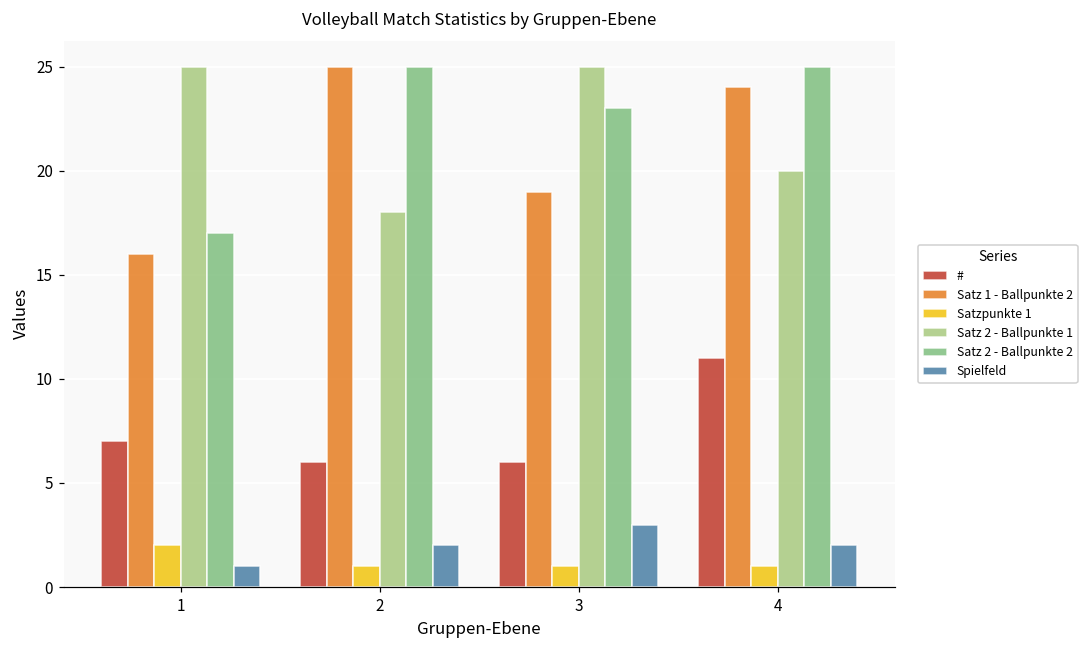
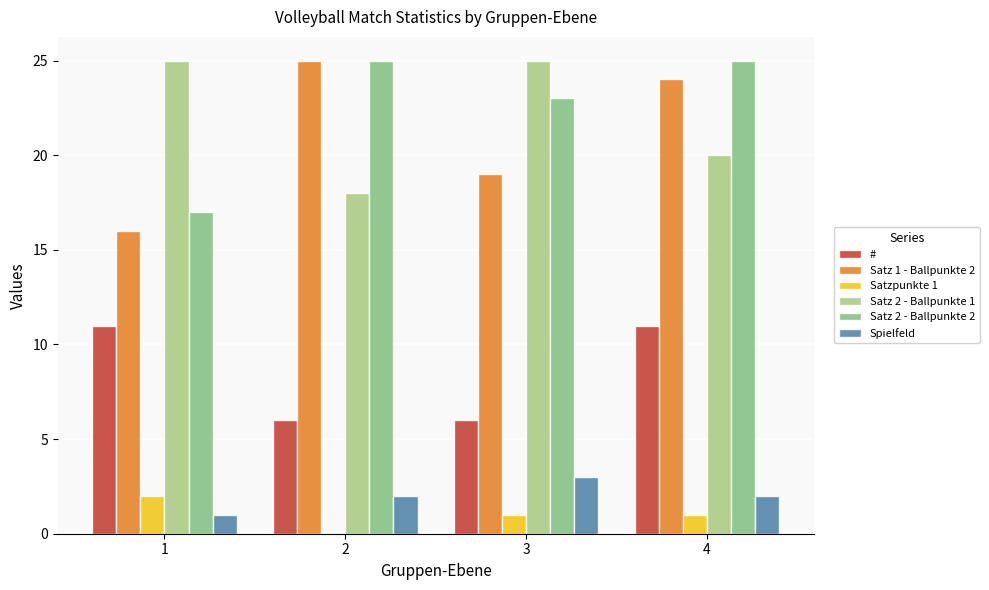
  {
    "#": {
-     "1": 7,
+     "1": 11,
      "2": 6,
      "3": 6,
      "4": 11
    },
    "Satz 1 - Ballpunkte 2": {
      "1": 16,
      "2": 25,
      "3": 19,
      "4": 24
    },
    "Satzpunkte 1": {
      "1": 2,
-     "2": 1,
+     "2": 0,
      "3": 1,
      "4": 1
    },
    "Spielfeld": {
      "1": 1,
      "2": 2,
      "3": 3,
      "4": 2
    }
  }
